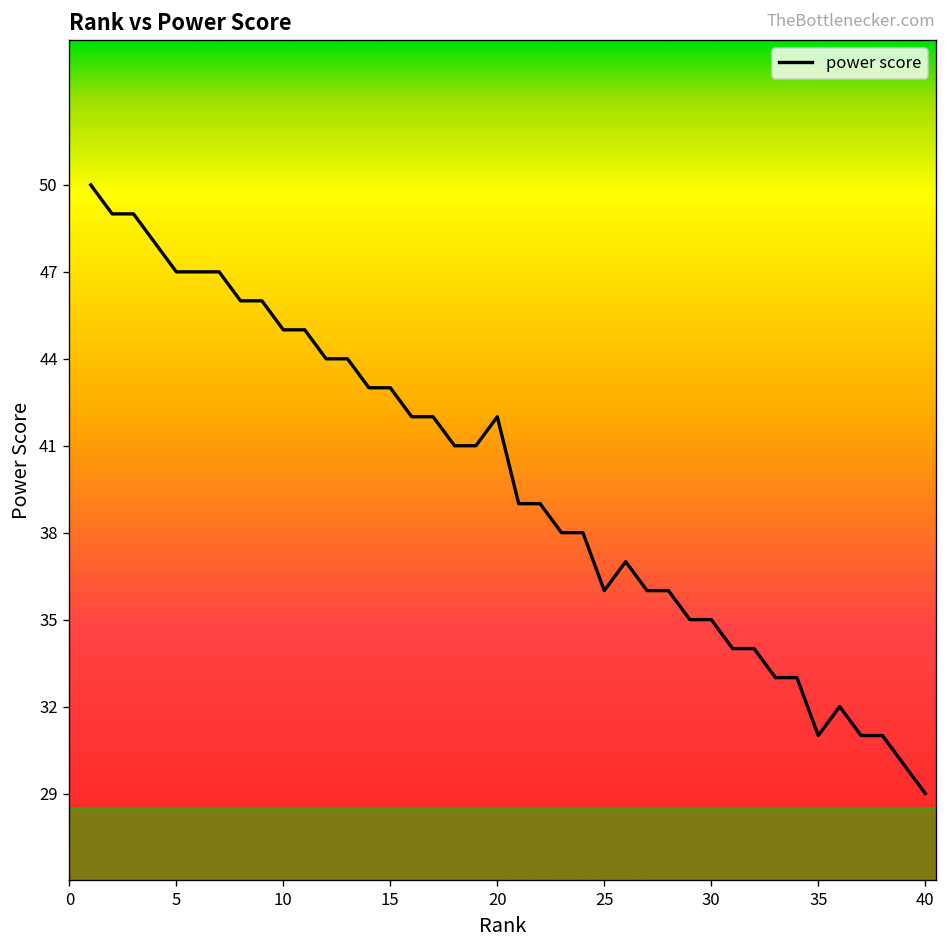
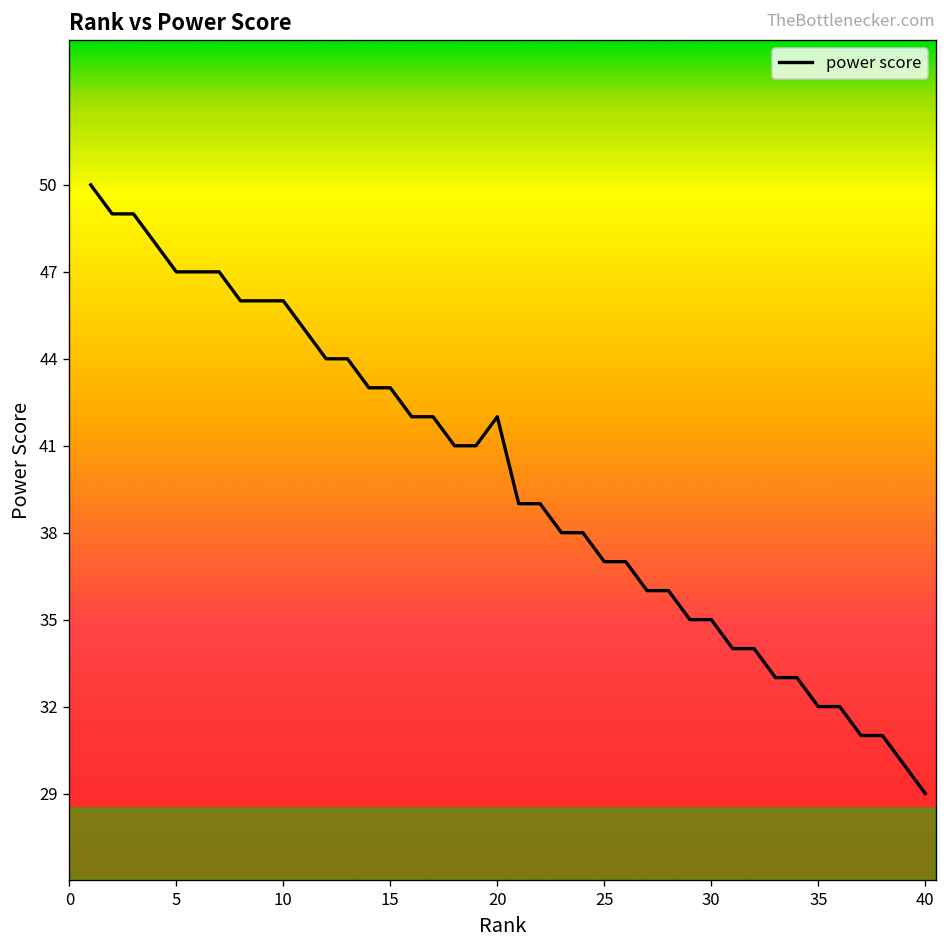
  {
    "5": 47,
-   "10": 45,
+   "10": 46,
    "15": 43,
    "20": 42,
-   "25": 36,
+   "25": 37,
    "30": 35,
-   "35": 31,
+   "35": 32,
    "40": 29
  }
